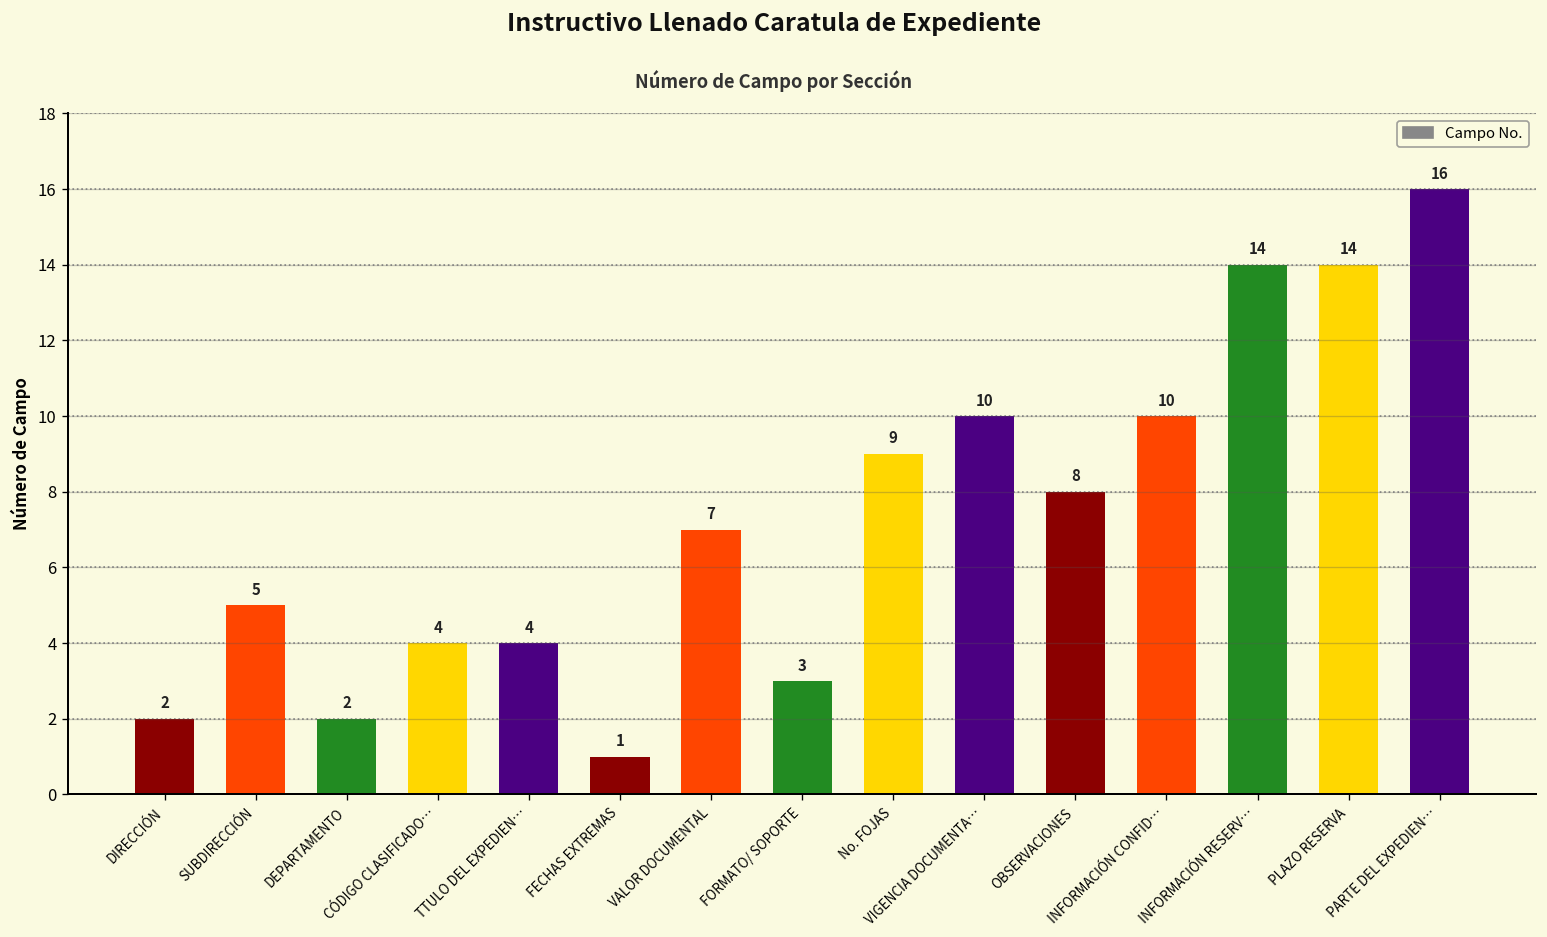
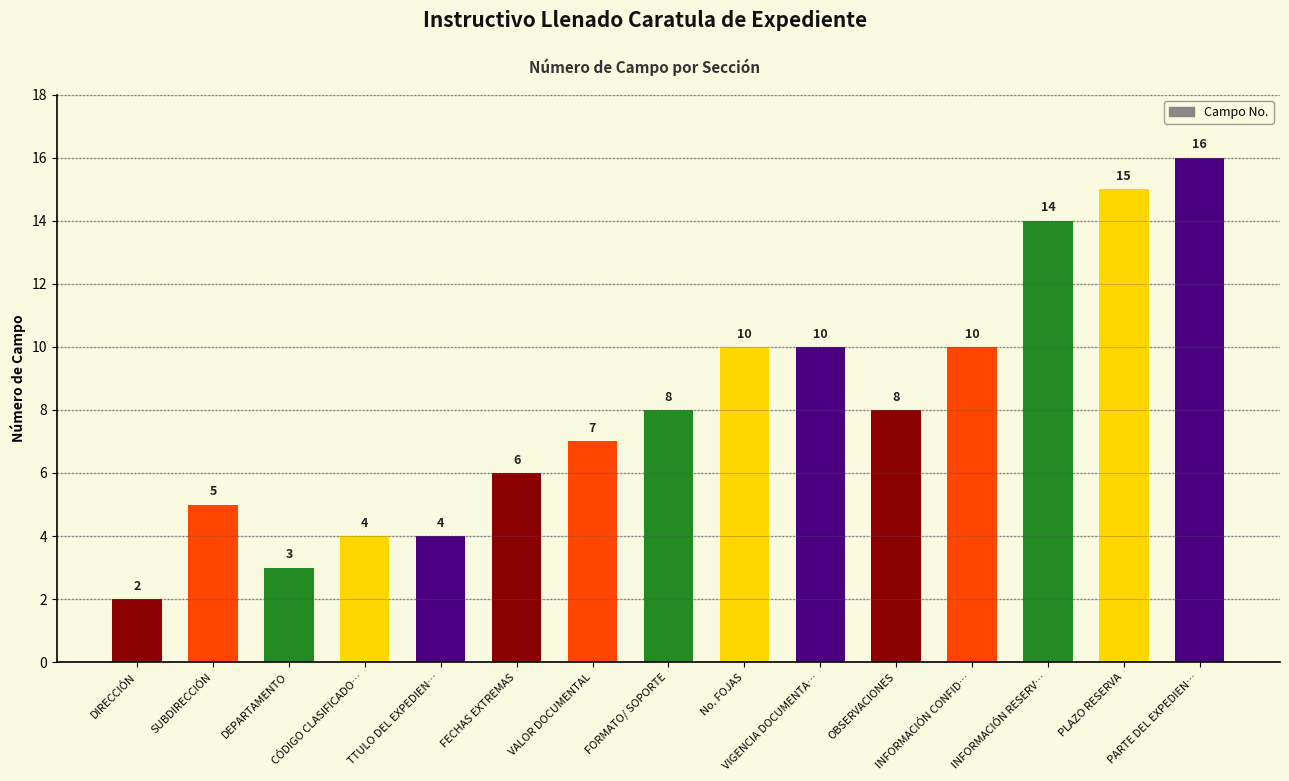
  {
    "DIRECCIÓN": 2,
    "SUBDIRECCIÓN": 5,
-   "DEPARTAMENTO": 2,
+   "DEPARTAMENTO": 3,
    "CÓDIGO CLASIFICADO…": 4,
    "TTULO DEL EXPEDIEN…": 4,
-   "FECHAS EXTREMAS": 1,
+   "FECHAS EXTREMAS": 6,
    "VALOR DOCUMENTAL": 7,
-   "FORMATO/ SOPORTE": 3,
-   "No. FOJAS": 9,
+   "FORMATO/ SOPORTE": 8,
+   "No. FOJAS": 10,
    "VIGENCIA DOCUMENTA…": 10,
    "OBSERVACIONES": 8,
    "INFORMACIÓN CONFID…": 10,
    "INFORMACIÓN RESERV…": 14,
-   "PLAZO RESERVA": 14,
+   "PLAZO RESERVA": 15,
    "PARTE DEL EXPEDIEN…": 16
  }
